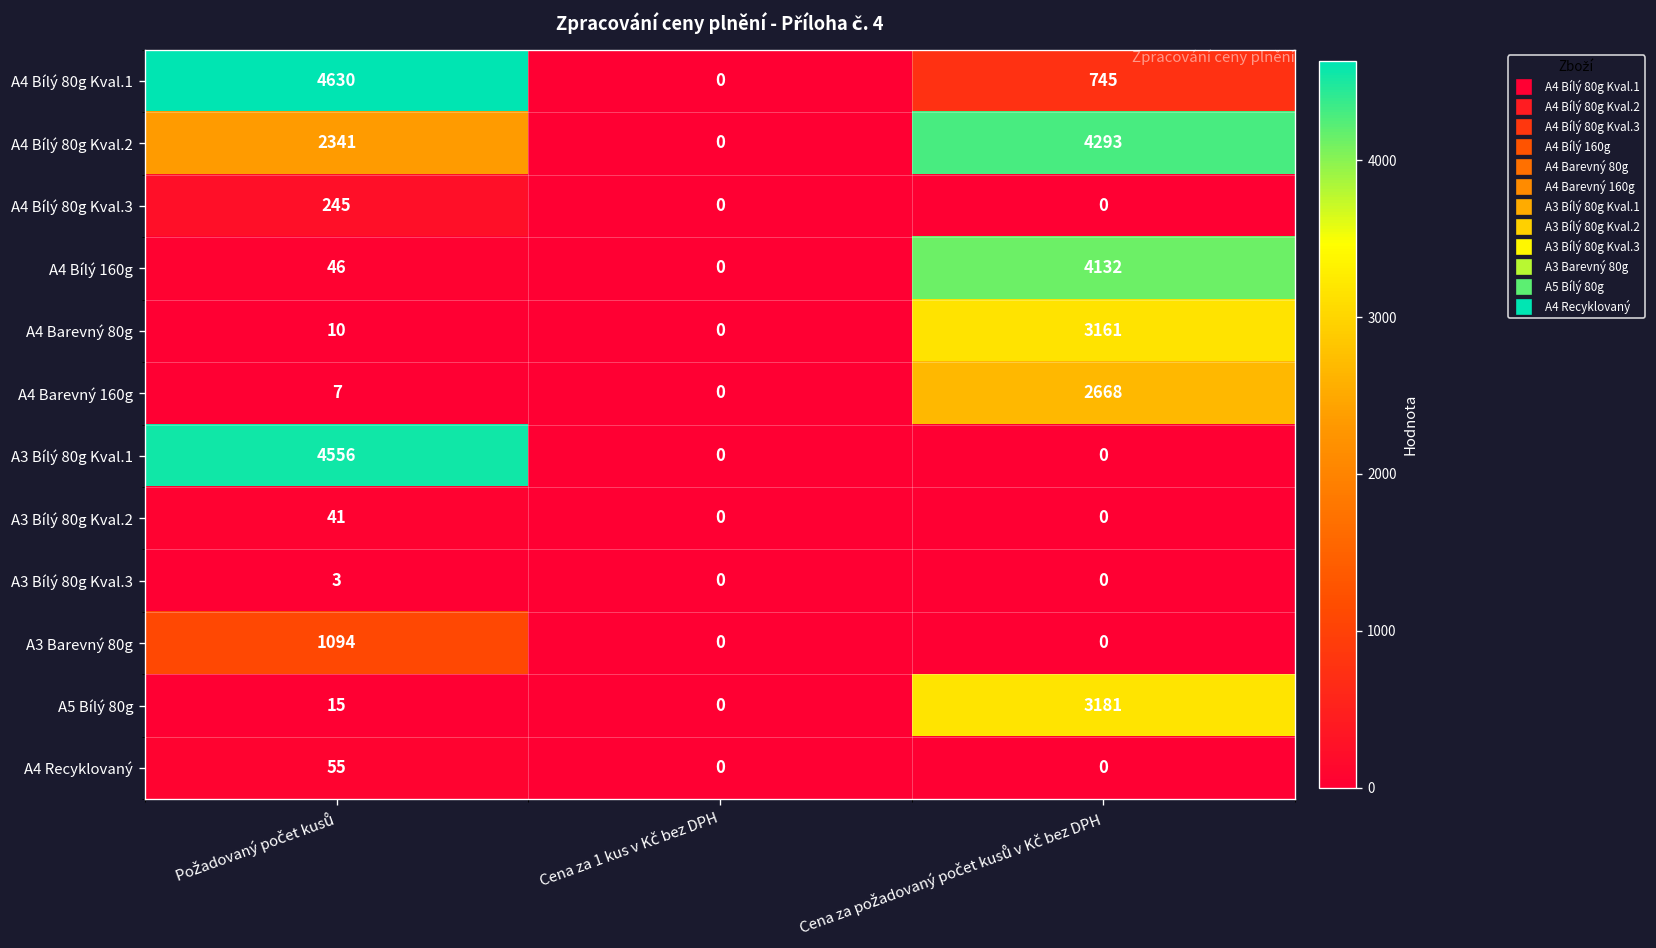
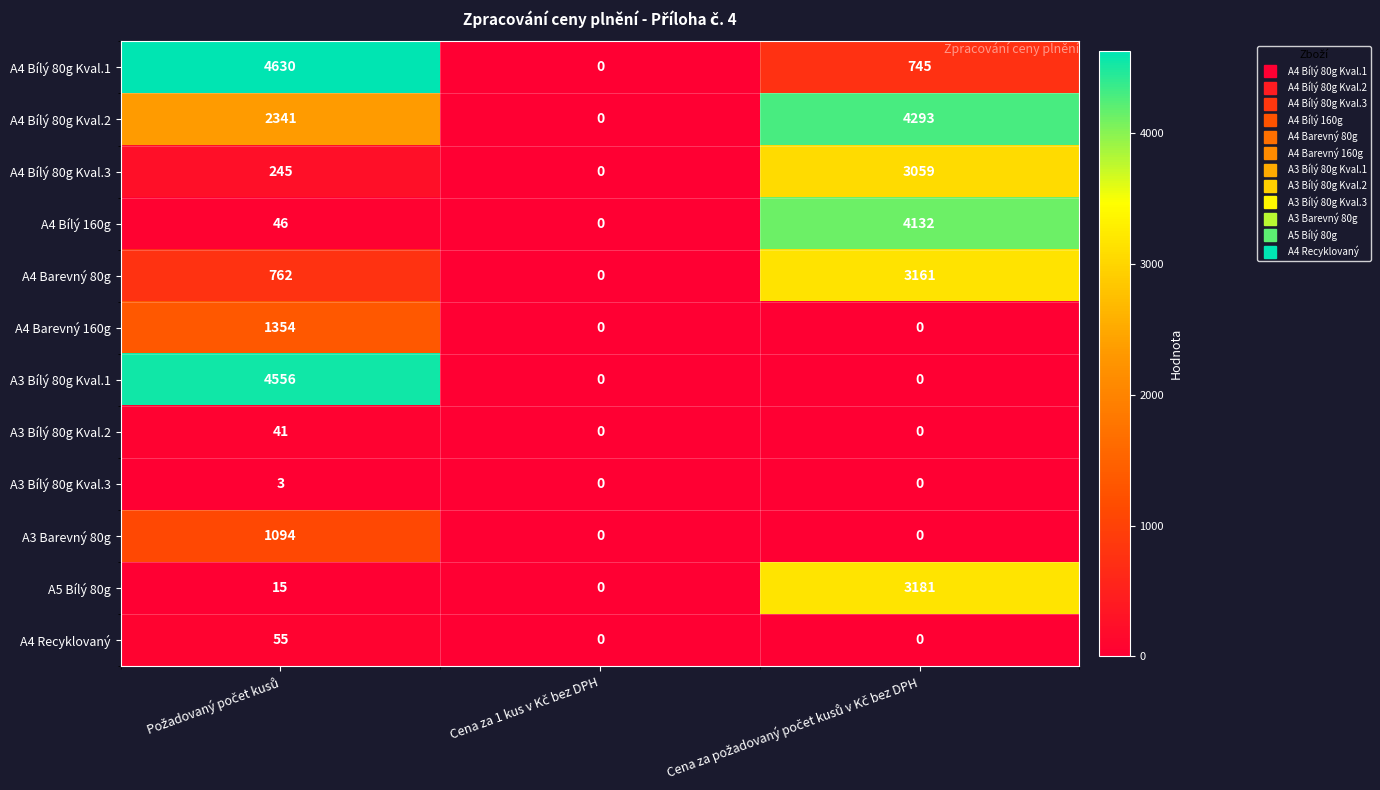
  {
    "A4 Bílý 80g Kval.1": {
      "Požadovaný počet kusů": 4630,
      "Cena za 1 kus v Kč bez DPH": 0
    },
    "A4 Bílý 80g Kval.2": {
      "Požadovaný počet kusů": 2341,
      "Cena za 1 kus v Kč bez DPH": 0,
      "Cena za požadovaný počet kusů v Kč bez DPH": 4293
    },
    "A4 Bílý 80g Kval.3": {
      "Požadovaný počet kusů": 245,
      "Cena za 1 kus v Kč bez DPH": 0,
-     "Cena za požadovaný počet kusů v Kč bez DPH": 0
+     "Cena za požadovaný počet kusů v Kč bez DPH": 3059
    },
    "A4 Bílý 160g": {
      "Požadovaný počet kusů": 46,
      "Cena za 1 kus v Kč bez DPH": 0,
      "Cena za požadovaný počet kusů v Kč bez DPH": 4132
    },
    "A4 Barevný 80g": {
-     "Požadovaný počet kusů": 10,
+     "Požadovaný počet kusů": 762,
      "Cena za 1 kus v Kč bez DPH": 0,
      "Cena za požadovaný počet kusů v Kč bez DPH": 3161
    },
    "A4 Barevný 160g": {
-     "Požadovaný počet kusů": 7,
+     "Požadovaný počet kusů": 1354,
      "Cena za 1 kus v Kč bez DPH": 0,
-     "Cena za požadovaný počet kusů v Kč bez DPH": 2668
+     "Cena za požadovaný počet kusů v Kč bez DPH": 0
    },
    "A3 Bílý 80g Kval.1": {
      "Požadovaný počet kusů": 4556,
      "Cena za 1 kus v Kč bez DPH": 0,
      "Cena za požadovaný počet kusů v Kč bez DPH": 0
    },
    "A3 Bílý 80g Kval.2": {
      "Požadovaný počet kusů": 41,
      "Cena za 1 kus v Kč bez DPH": 0,
      "Cena za požadovaný počet kusů v Kč bez DPH": 0
    },
    "A3 Bílý 80g Kval.3": {
      "Požadovaný počet kusů": 3,
      "Cena za 1 kus v Kč bez DPH": 0,
      "Cena za požadovaný počet kusů v Kč bez DPH": 0
    },
    "A3 Barevný 80g": {
      "Požadovaný počet kusů": 1094,
      "Cena za 1 kus v Kč bez DPH": 0,
      "Cena za požadovaný počet kusů v Kč bez DPH": 0
    },
    "A5 Bílý 80g": {
      "Požadovaný počet kusů": 15,
      "Cena za 1 kus v Kč bez DPH": 0,
      "Cena za požadovaný počet kusů v Kč bez DPH": 3181
    },
    "A4 Recyklovaný": {
      "Požadovaný počet kusů": 55,
      "Cena za 1 kus v Kč bez DPH": 0,
      "Cena za požadovaný počet kusů v Kč bez DPH": 0
    }
  }
